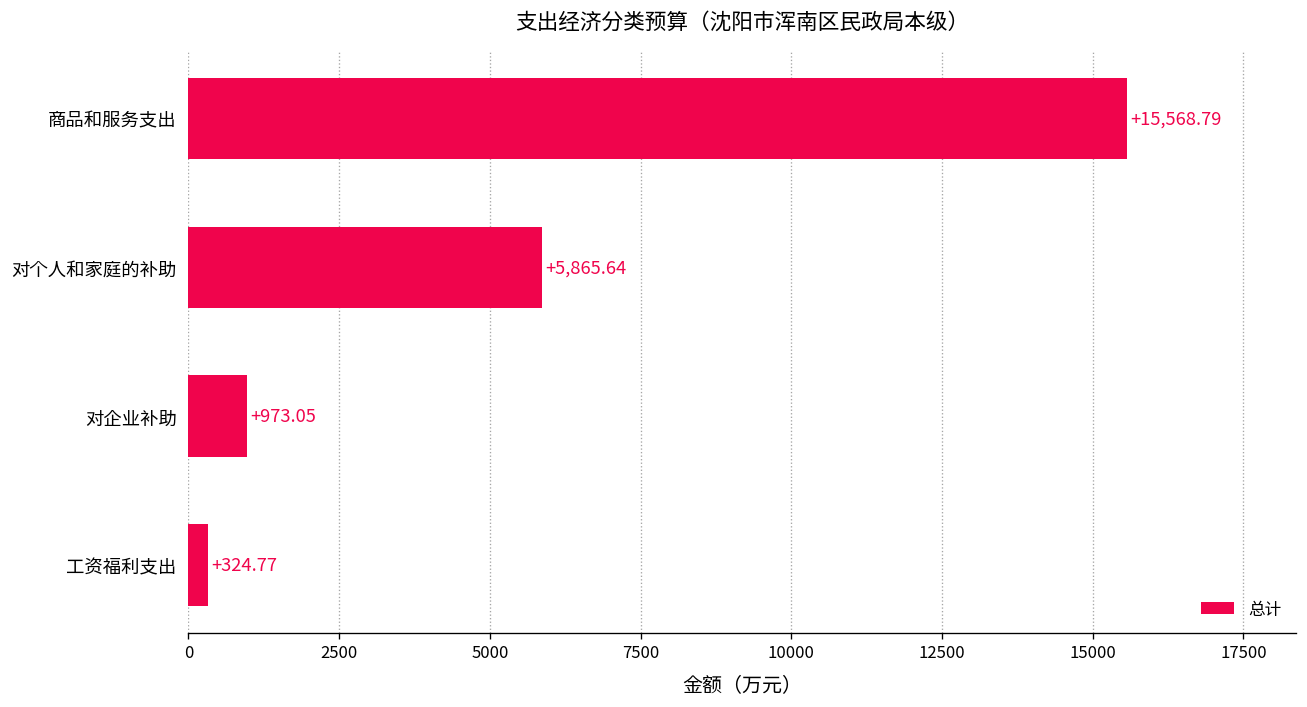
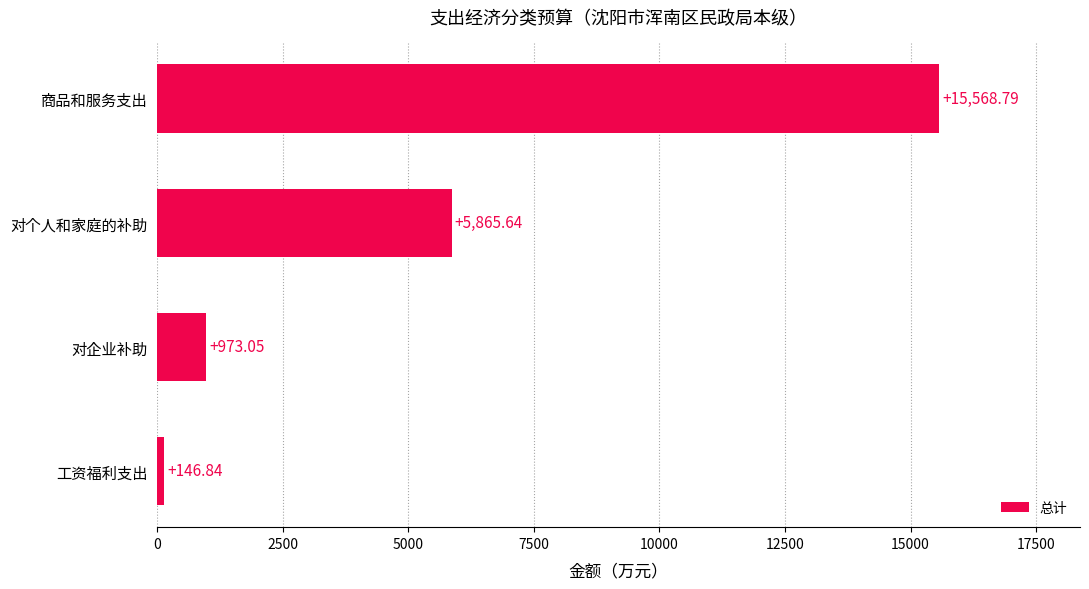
  {
    "商品和服务支出": "+15,568.79",
    "对个人和家庭的补助": "+5,865.64",
    "对企业补助": "+973.05",
-   "工资福利支出": "+324.77"
+   "工资福利支出": "+146.84"
  }
